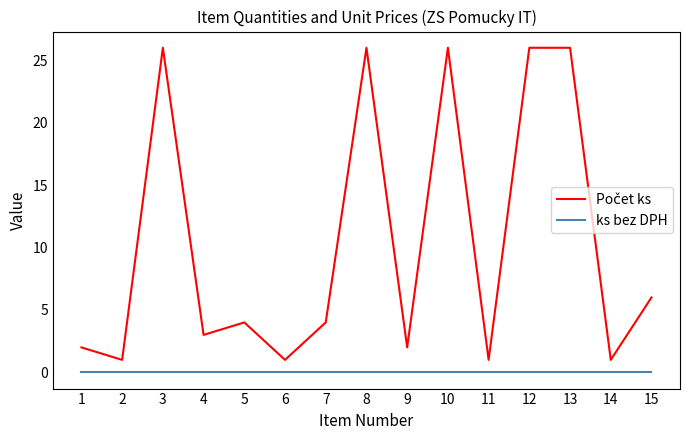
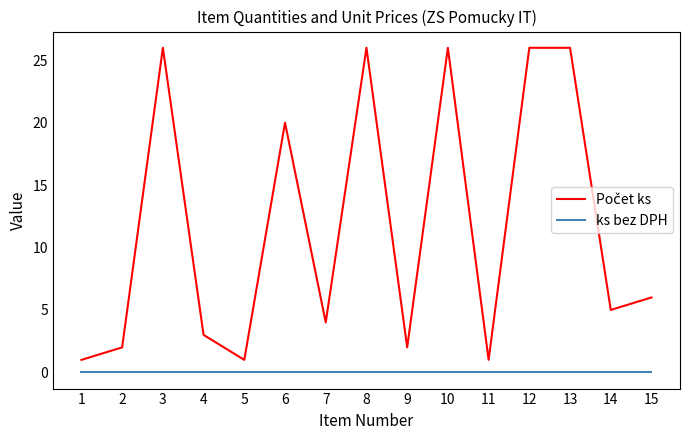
  {
    "Počet ks": {
-     "1": 2,
-     "2": 1,
+     "1": 1,
+     "2": 2,
      "3": 26,
      "4": 3,
-     "5": 4,
-     "6": 1,
+     "5": 1,
+     "6": 20,
      "7": 4,
      "8": 26,
      "9": 2,
      "10": 26,
      "11": 1,
      "12": 26,
      "13": 26,
-     "14": 1,
+     "14": 5,
      "15": 6
    },
    "ks bez DPH": {
      "1": 0,
      "2": 0,
      "3": 0,
      "4": 0,
      "5": 0,
      "6": 0,
      "7": 0,
      "8": 0,
      "9": 0,
      "10": 0,
      "11": 0,
      "12": 0,
      "13": 0,
      "14": 0,
      "15": 0
    }
  }
